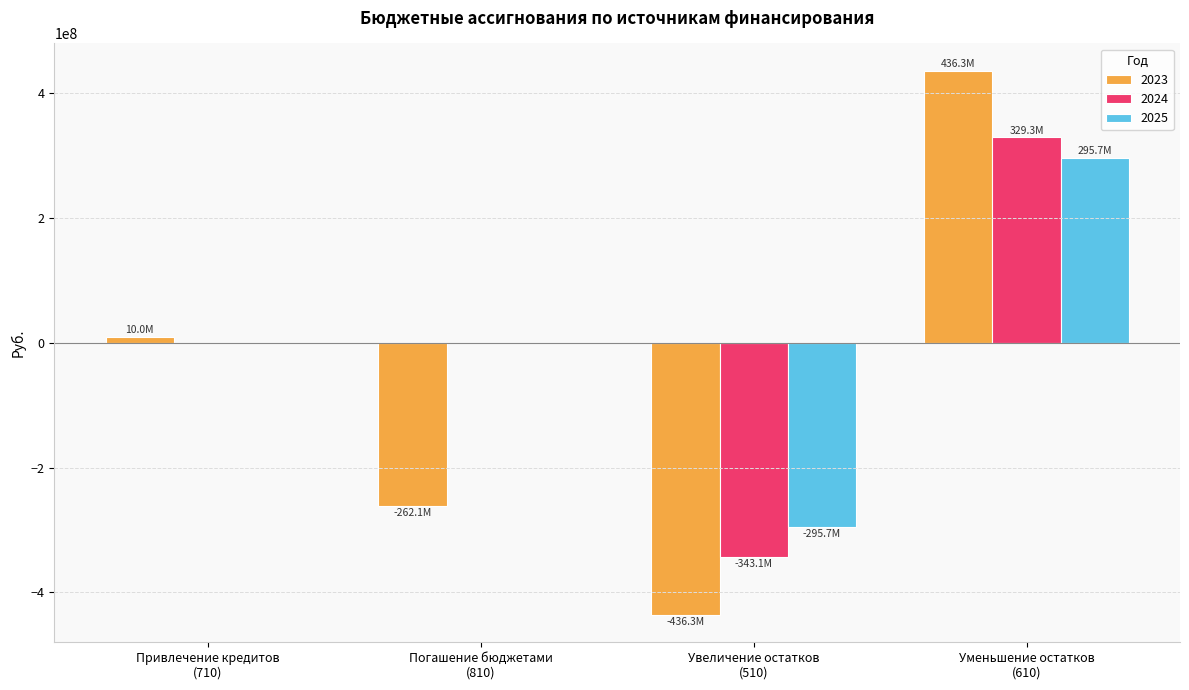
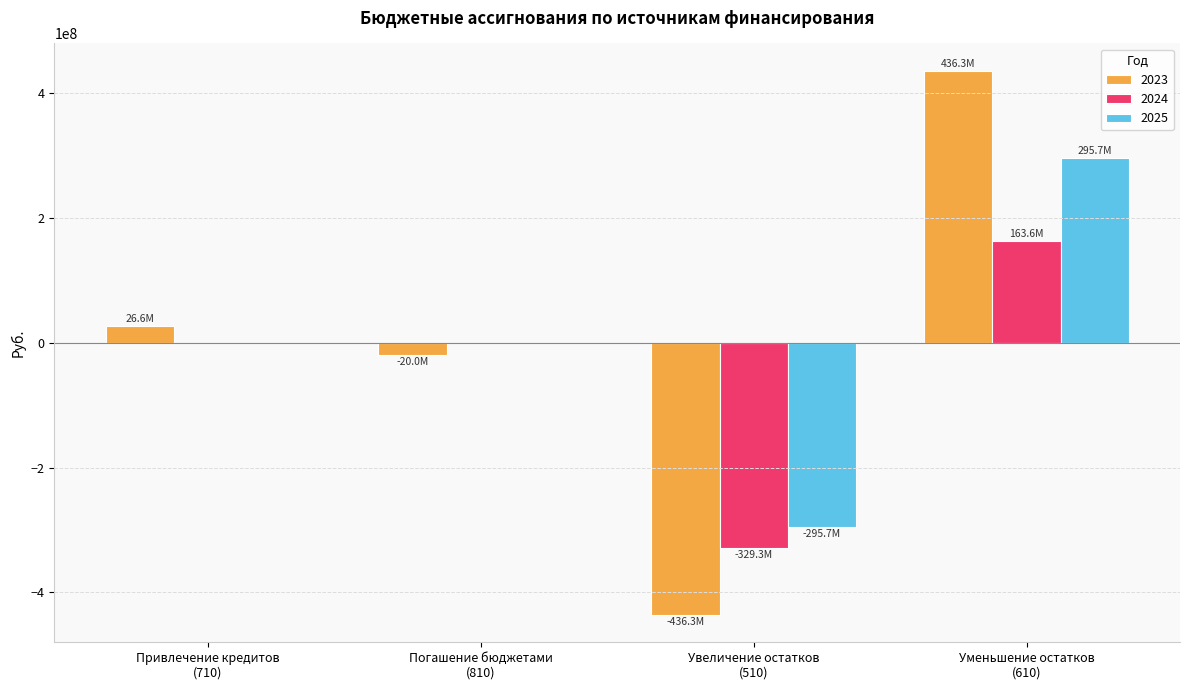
  {
    "2023": {
-     "Привлечение кредитов (710)": "10.0M",
-     "Погашение бюджетами (810)": "-262.1M",
+     "Привлечение кредитов (710)": "26.6M",
+     "Погашение бюджетами (810)": "-20.0M",
      "Увеличение остатков (510)": "-436.3M",
      "Уменьшение остатков (610)": "436.3M"
    },
    "2024": {
-     "Увеличение остатков (510)": "-343.1M",
-     "Уменьшение остатков (610)": "329.3M"
+     "Увеличение остатков (510)": "-329.3M",
+     "Уменьшение остатков (610)": "163.6M"
    },
    "2025": {
      "Увеличение остатков (510)": "-295.7M",
      "Уменьшение остатков (610)": "295.7M"
    }
  }
